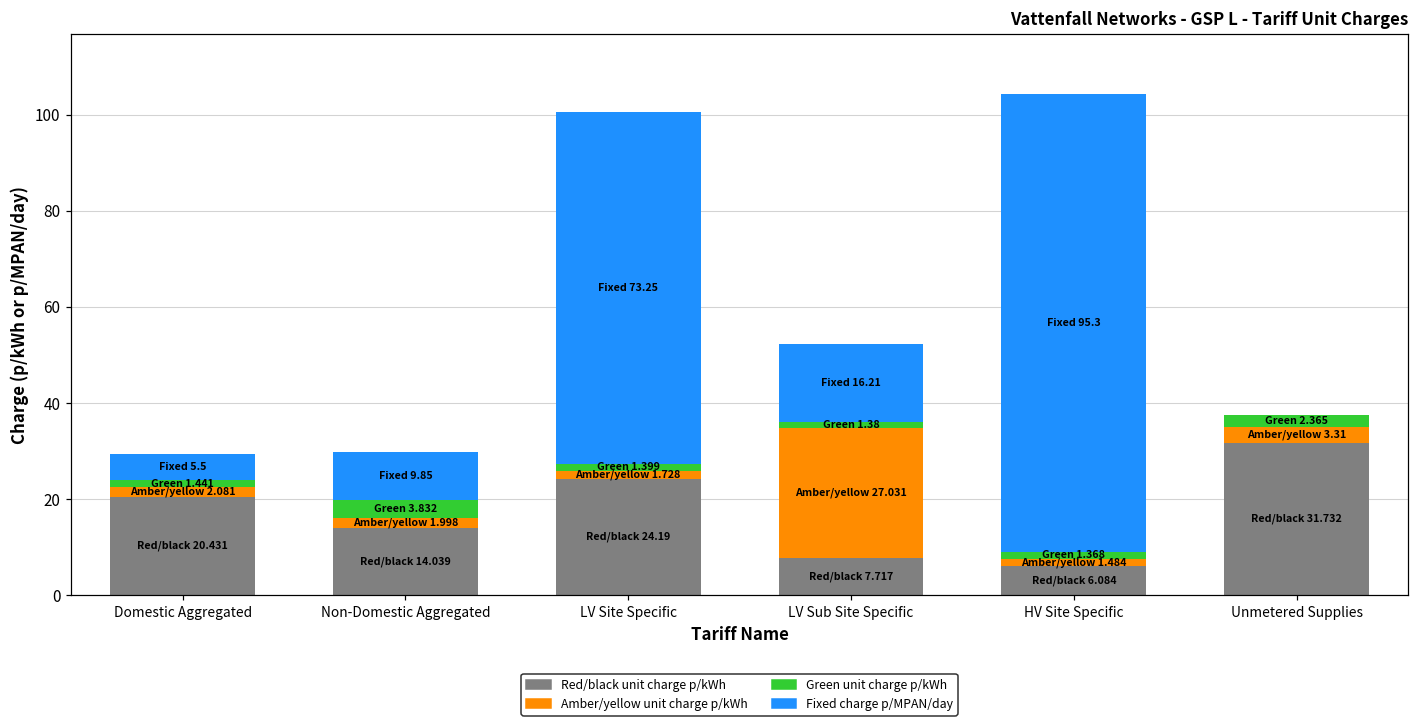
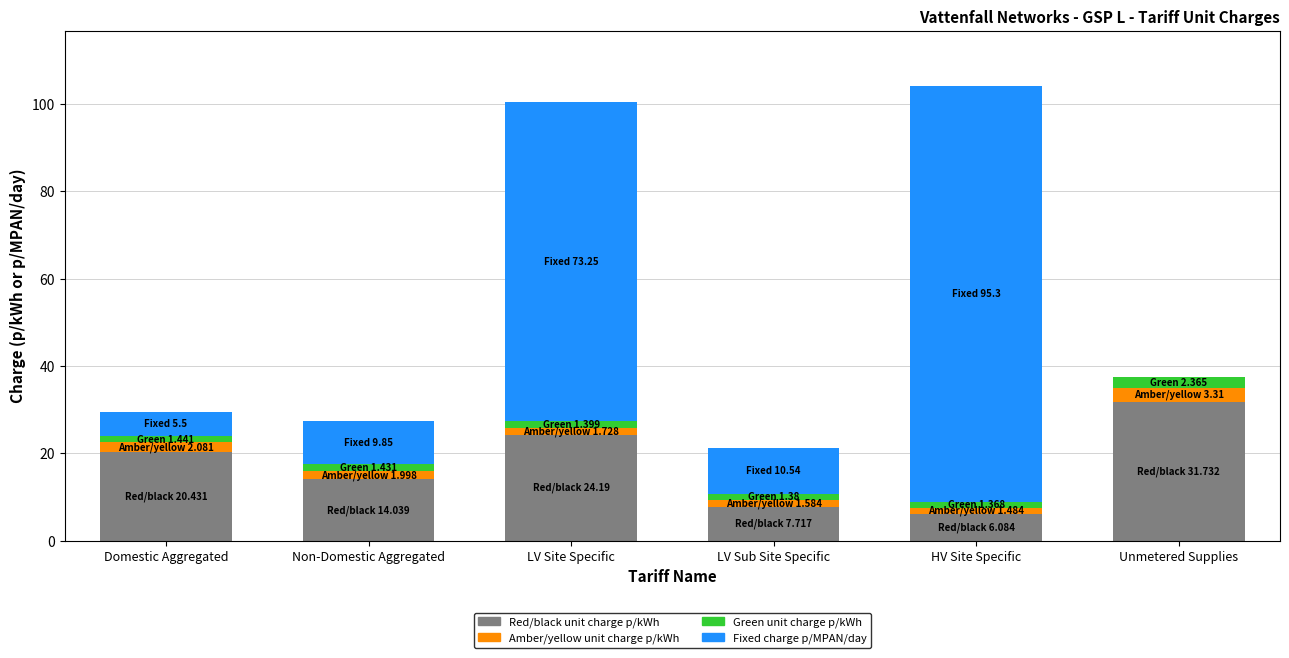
  {
    "Red/black unit charge p/kWh": {
      "Domestic Aggregated": 20.431,
      "Non-Domestic Aggregated": 14.039,
      "LV Site Specific": 24.19,
      "LV Sub Site Specific": 7.717,
      "HV Site Specific": 6.084,
      "Unmetered Supplies": 31.732
    },
    "Amber/yellow unit charge p/kWh": {
      "Domestic Aggregated": 2.081,
-     "LV Sub Site Specific": 27.031,
+     "LV Sub Site Specific": 1.584,
      "Unmetered Supplies": 3.31
    },
    "Green unit charge p/kWh": {
-     "Non-Domestic Aggregated": 3.832,
+     "Non-Domestic Aggregated": 1.431,
      "Unmetered Supplies": 2.365
    },
    "Fixed charge p/MPAN/day": {
      "Domestic Aggregated": 5.5,
      "Non-Domestic Aggregated": 9.85,
      "LV Site Specific": 73.25,
-     "LV Sub Site Specific": 16.21,
+     "LV Sub Site Specific": 10.54,
      "HV Site Specific": 95.3
    }
  }
